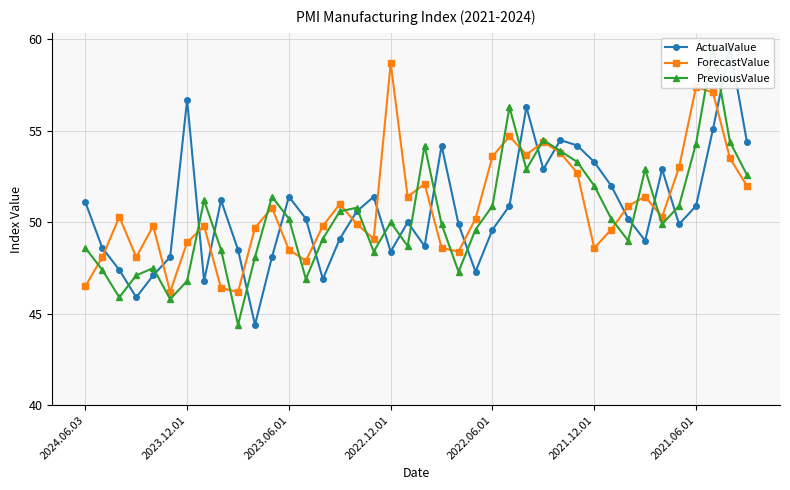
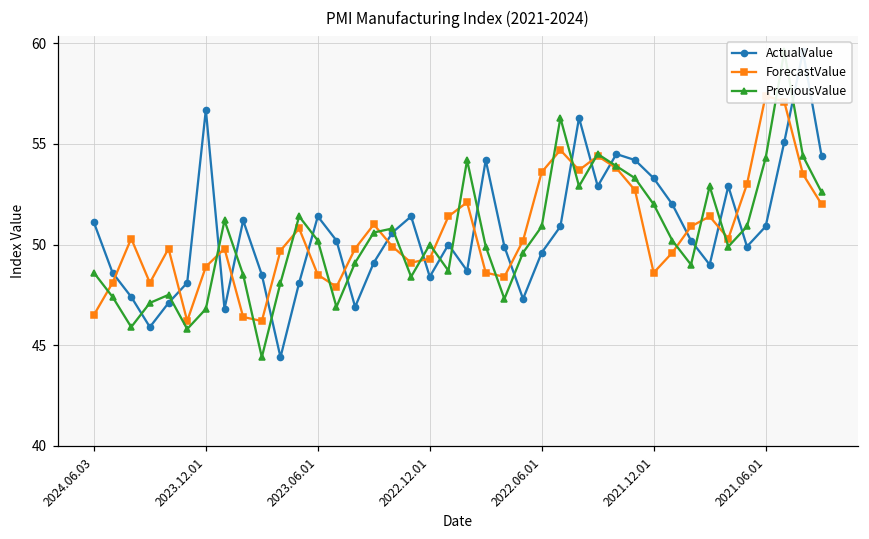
  {
    "ActualValue": {
      "2024.06.03": 51.1,
      "2023.12.01": 56.7,
      "2023.06.01": 51.4,
      "2022.12.01": 48.4,
      "2022.06.01": 49.6,
      "2021.12.01": 53.3,
      "2021.06.01": 50.9
    },
    "ForecastValue": {
      "2024.06.03": 46.5,
      "2023.12.01": 48.9,
      "2023.06.01": 48.5,
-     "2022.12.01": 58.7,
+     "2022.12.01": 49.3,
      "2022.06.01": 53.6,
      "2021.12.01": 48.6
    },
    "PreviousValue": {
      "2024.06.03": 48.6,
      "2023.12.01": 46.8,
      "2023.06.01": 50.2,
      "2022.12.01": 50.0,
      "2022.06.01": 50.9,
      "2021.12.01": 52.0,
      "2021.06.01": 54.3
    }
  }
